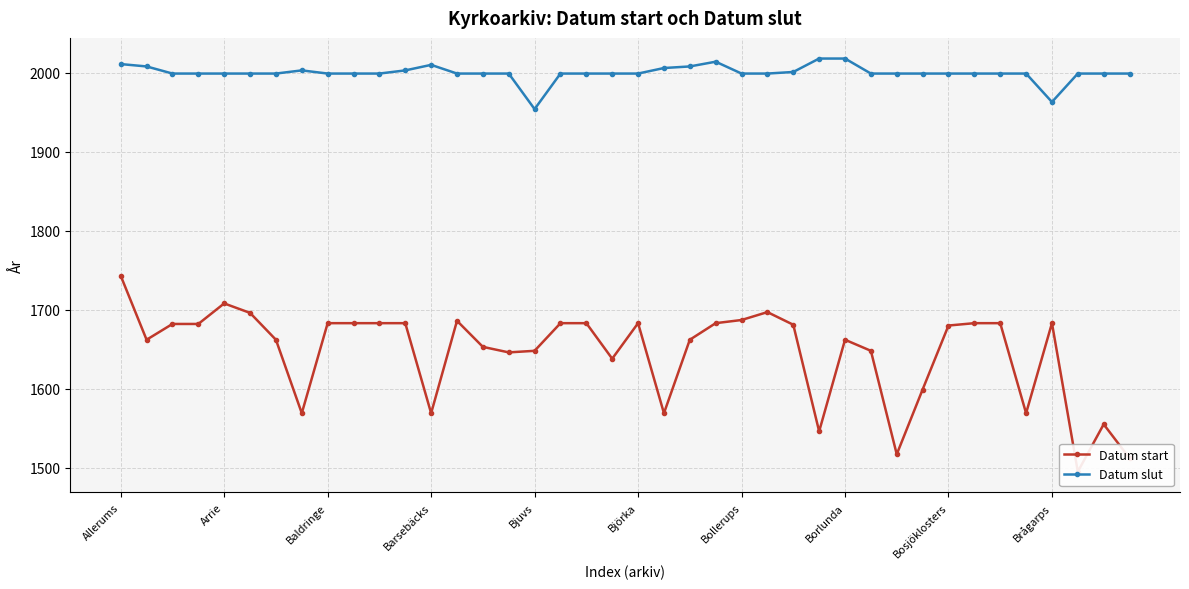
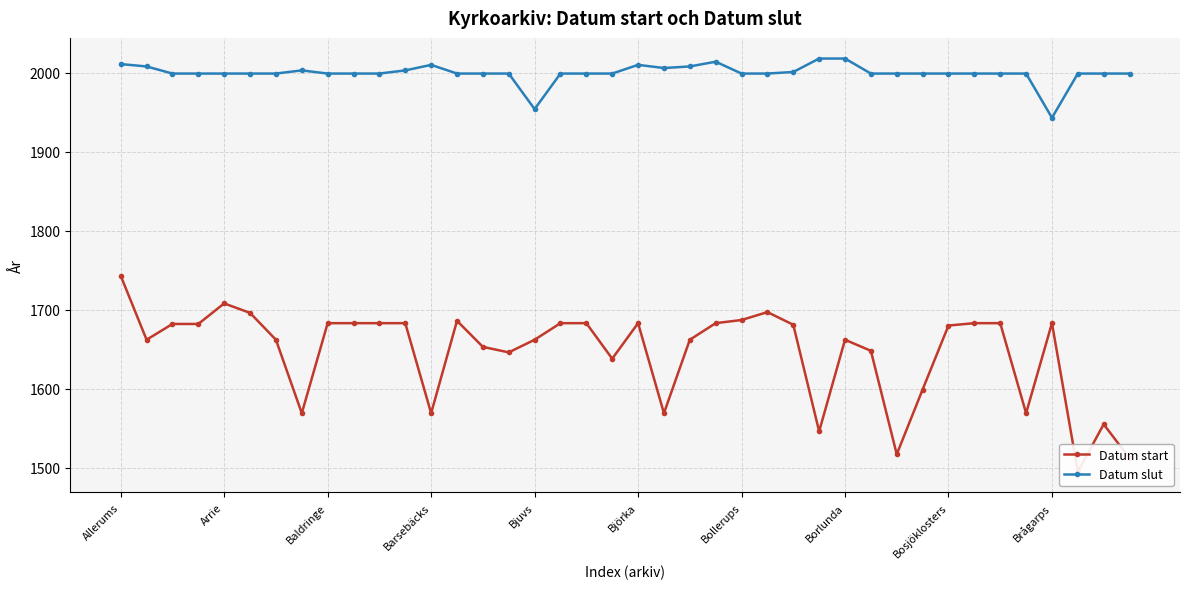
  {
    "Datum start": {
      "Allerums": 1740,
      "Arrie": 1710,
      "Baldringe": 1680,
      "Barsebäcks": 1570,
-     "Bjuvs": 1650,
+     "Bjuvs": 1660,
      "Björka": 1680,
      "Bollerups": 1690,
      "Borlunda": 1660,
      "Bosjöklosters": 1680,
      "Brågarps": 1680
    },
    "Datum slut": {
      "Allerums": 2010,
      "Arrie": 2000,
      "Baldringe": 2000,
      "Barsebäcks": 2010,
      "Bjuvs": 1950,
-     "Björka": 2000,
+     "Björka": 2010,
      "Bollerups": 2000,
      "Borlunda": 2020,
      "Bosjöklosters": 2000,
-     "Brågarps": 1960
+     "Brågarps": 1940
    }
  }
